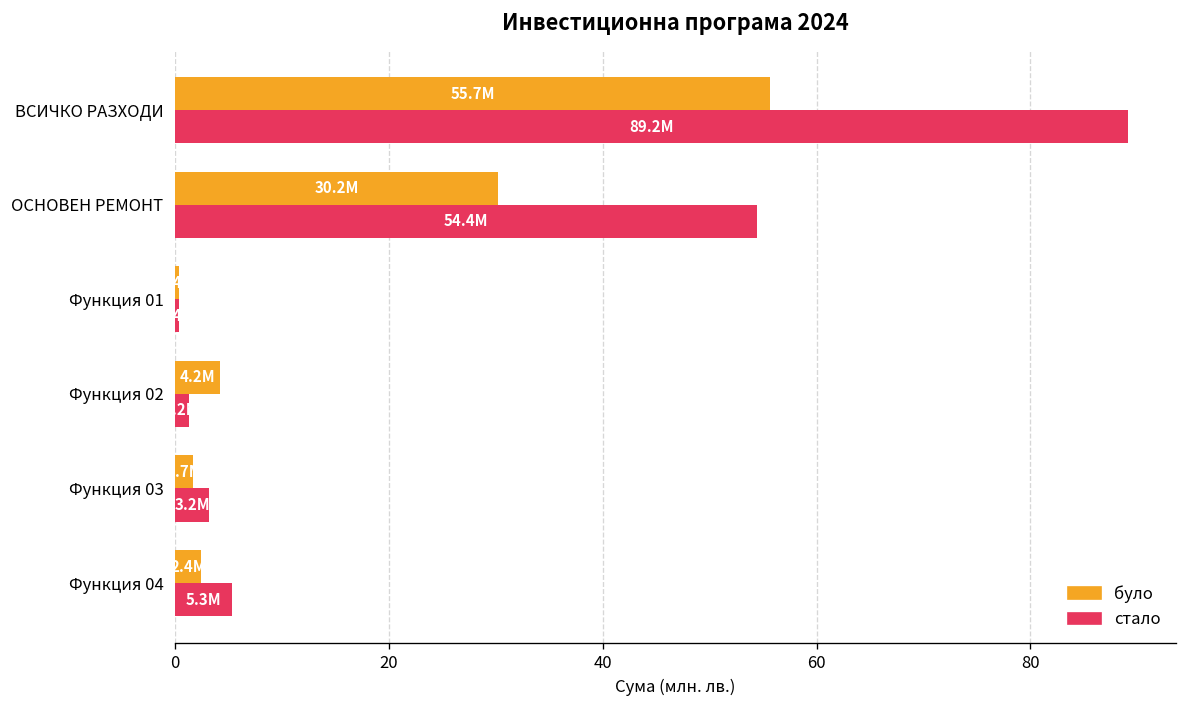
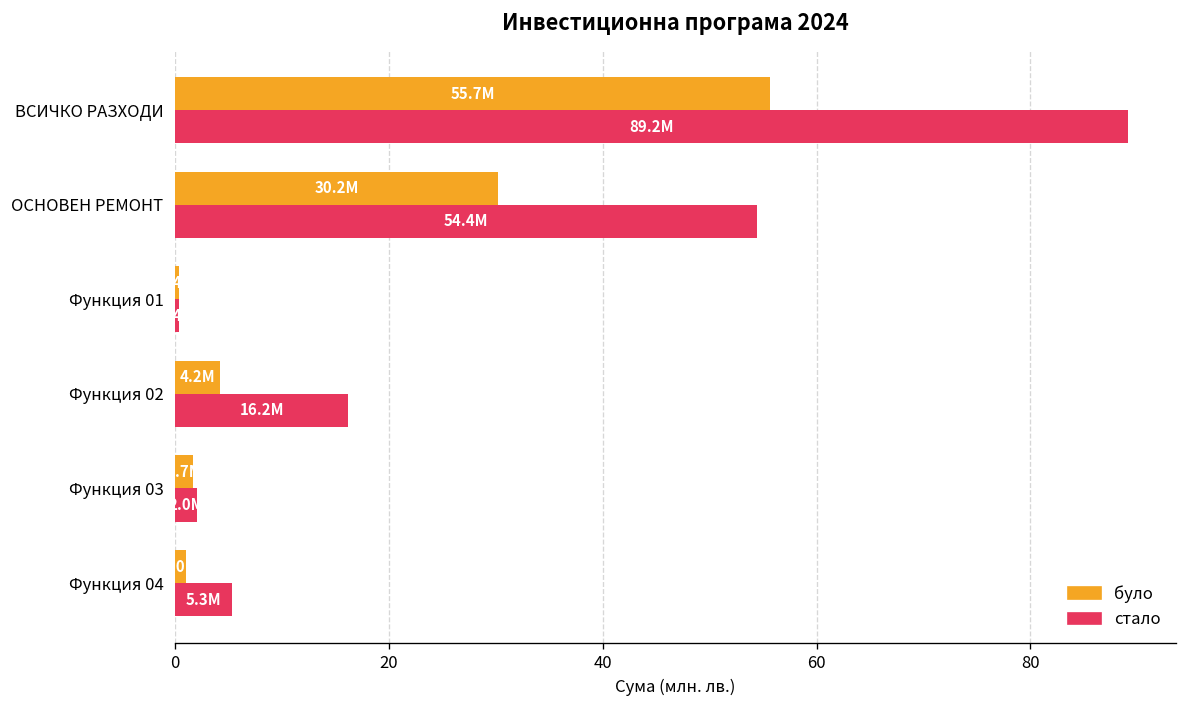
  {
    "стало": {
      "ВСИЧКО РАЗХОДИ": "89.2M",
      "ОСНОВЕН РЕМОНТ": "54.4M",
-     "Функция 02": "1",
-     "Функция 03": "3.2M",
+     "Функция 02": "16",
+     "Функция 03": "2.0M",
      "Функция 04": "5.3M"
    },
    "було": {
      "Функция 01": "0",
      "Функция 03": "2",
-     "Функция 04": "2"
+     "Функция 04": "1"
    }
  }
